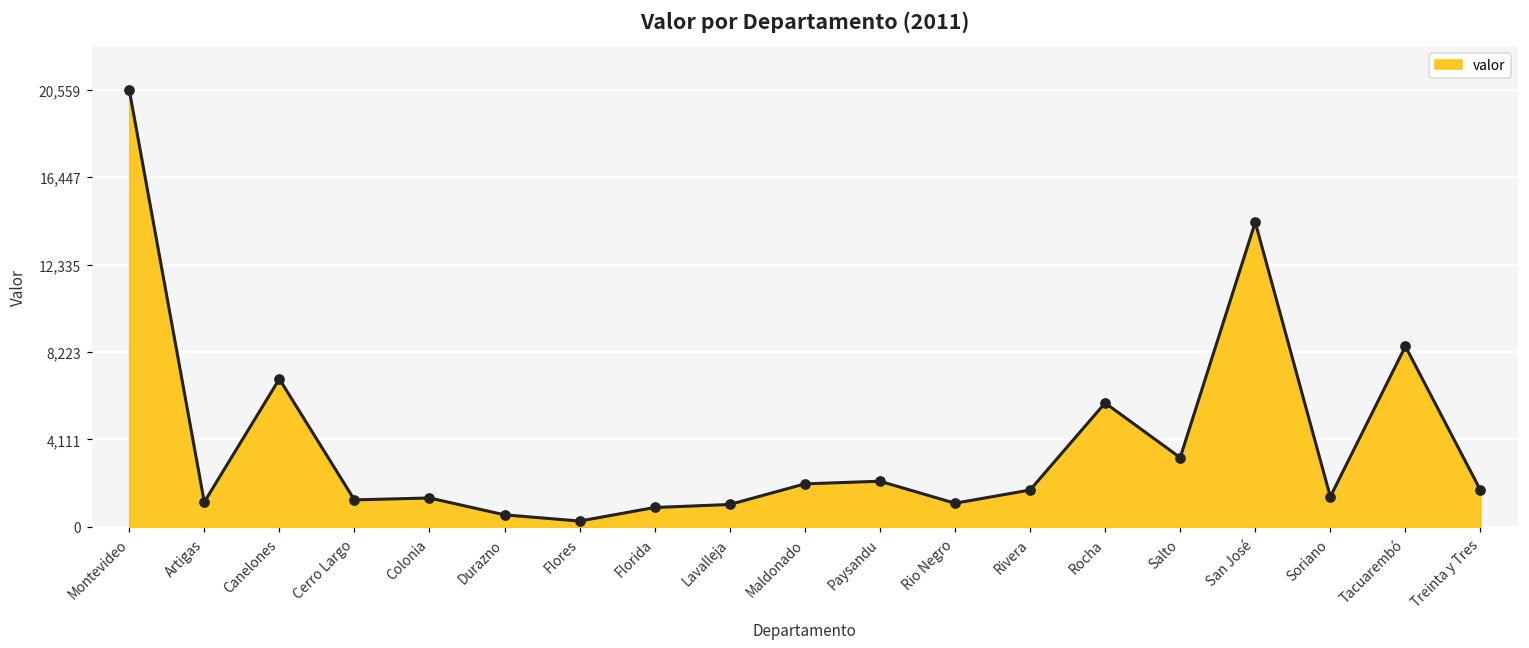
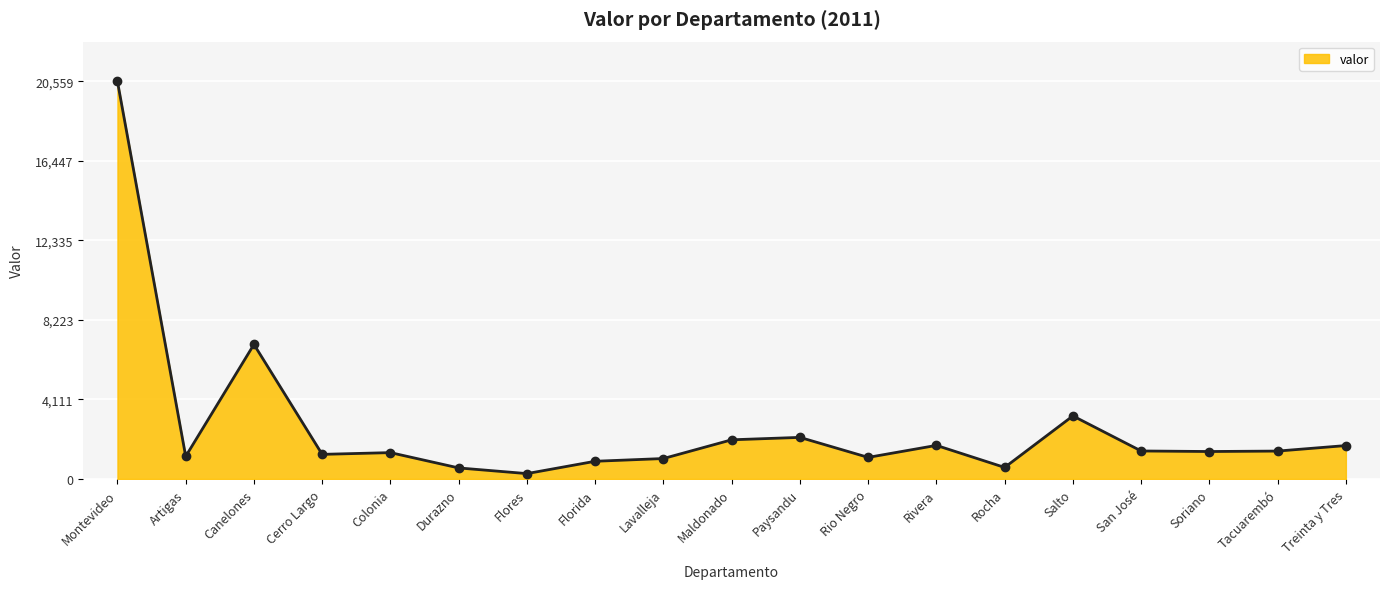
  {
    "Montevideo": "20,600",
    "Artigas": "1,200",
    "Canelones": "7,000",
    "Cerro Largo": "1,300",
    "Colonia": "1,400",
    "Durazno": "600",
    "Flores": "300",
    "Florida": "900",
    "Lavalleja": "1,100",
    "Maldonado": "2,000",
    "Paysandu": "2,100",
    "Rio Negro": "1,100",
    "Rivera": "1,700",
-   "Rocha": "5,800",
+   "Rocha": "600",
    "Salto": "3,300",
-   "San José": "14,300",
+   "San José": "1,400",
    "Soriano": "1,400",
-   "Tacuarembó": "8,500",
+   "Tacuarembó": "1,400",
    "Treinta y Tres": "1,700"
  }
